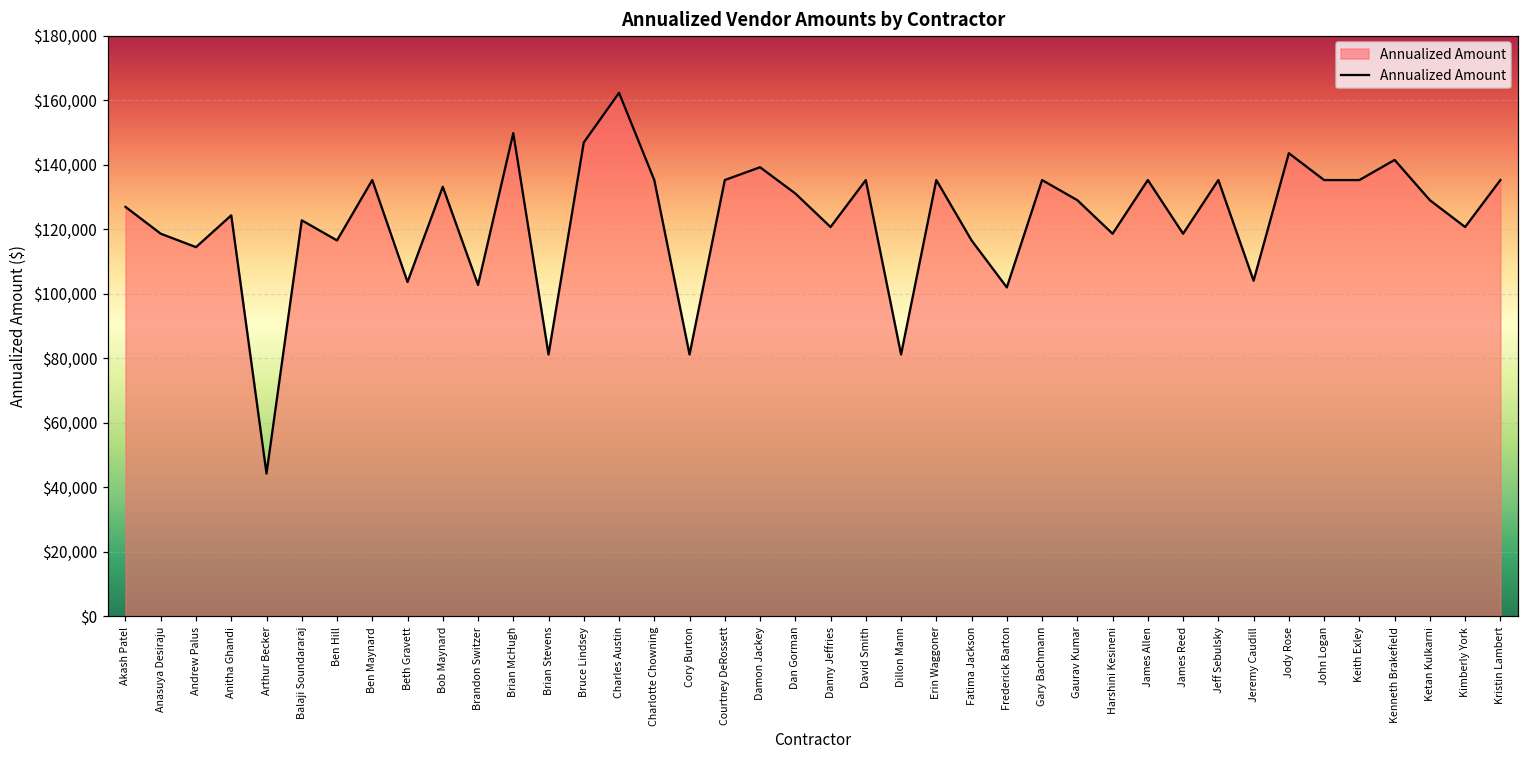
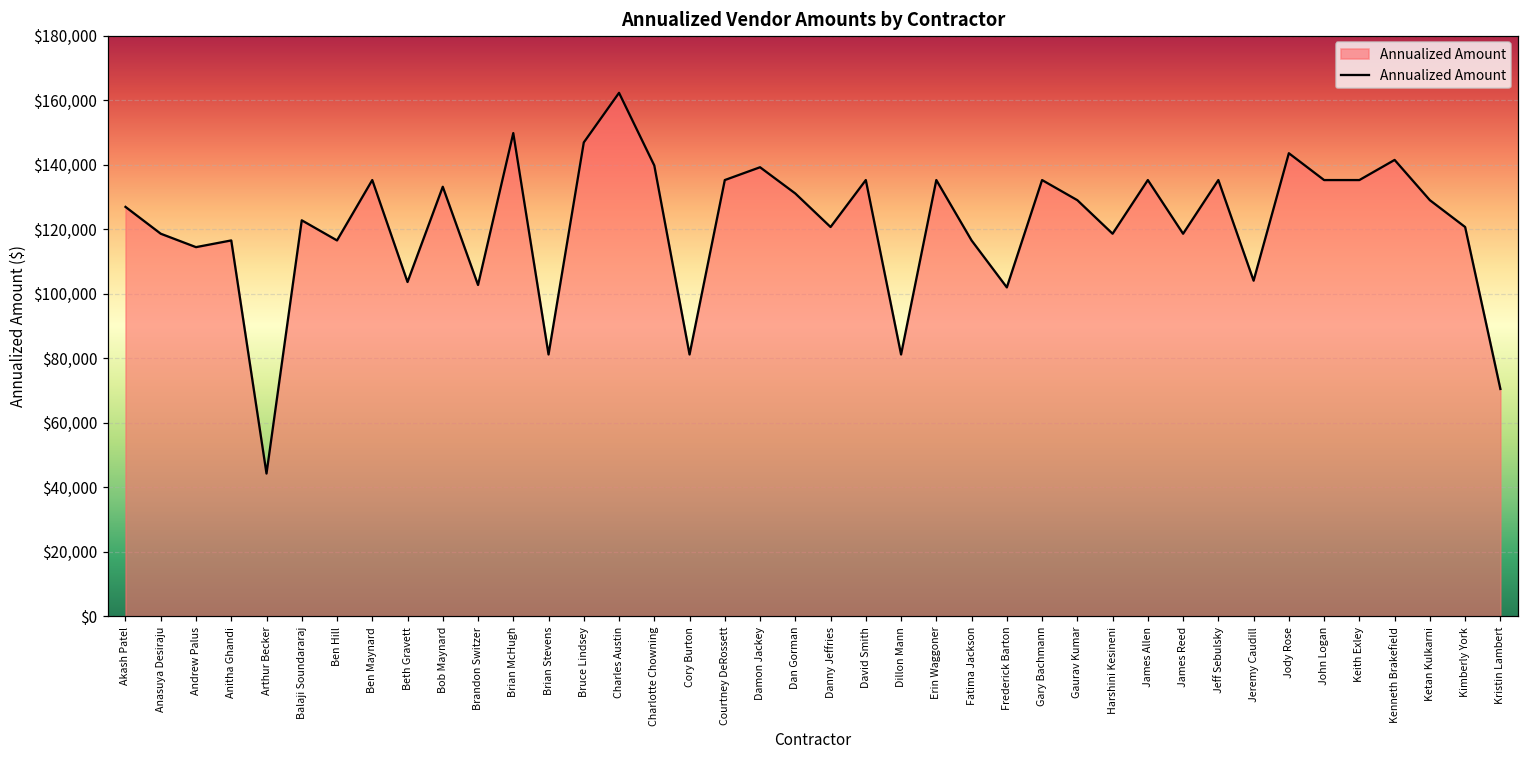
  {
    "Akash Patel": "$127,000",
    "Anasuya Desiraju": "$119,000",
    "Andrew Palus": "$114,000",
-   "Anitha Ghandi": "$124,000",
+   "Anitha Ghandi": "$116,000",
    "Arthur Becker": "$44,000",
    "Balaji Soundararaj": "$123,000",
    "Ben Hill": "$116,000",
    "Ben Maynard": "$135,000",
    "Beth Gravett": "$104,000",
    "Bob Maynard": "$133,000",
    "Brandon Switzer": "$103,000",
    "Brian McHugh": "$150,000",
    "Brian Stevens": "$81,000",
    "Bruce Lindsey": "$147,000",
    "Charles Austin": "$162,000",
-   "Charlotte Chowning": "$135,000",
+   "Charlotte Chowning": "$140,000",
    "Cory Burton": "$81,000",
    "Courtney DeRossett": "$135,000",
    "Damon Jackey": "$139,000",
    "Dan Gorman": "$131,000",
    "Danny Jeffries": "$121,000",
    "David Smith": "$135,000",
    "Dillon Mann": "$81,000",
    "Erin Waggoner": "$135,000",
    "Fatima Jackson": "$116,000",
    "Frederick Barton": "$102,000",
    "Gary Bachmann": "$135,000",
    "Gaurav Kumar": "$129,000",
    "Harshini Kesineni": "$119,000",
    "James Allen": "$135,000",
    "James Reed": "$119,000",
    "Jeff Sebulsky": "$135,000",
    "Jeremy Caudill": "$104,000",
    "Jody Rose": "$144,000",
    "John Logan": "$135,000",
    "Keith Exley": "$135,000",
    "Kenneth Brakefield": "$141,000",
    "Ketan Kulkarni": "$129,000",
    "Kimberly York": "$121,000",
-   "Kristin Lambert": "$135,000"
+   "Kristin Lambert": "$70,000"
  }
